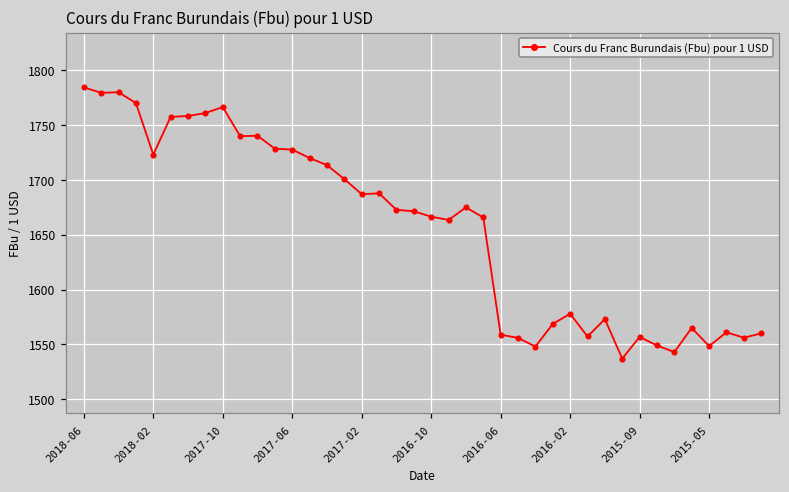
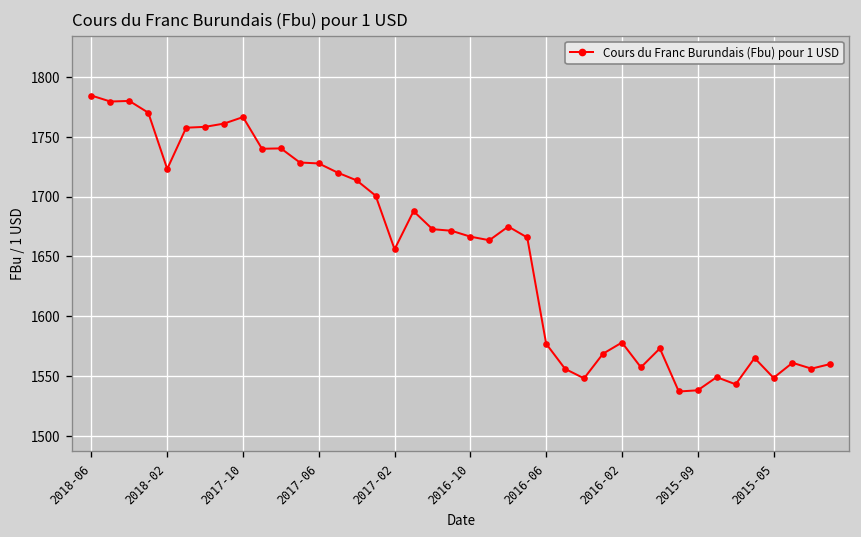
  {
    "2018-06": 1780,
    "2018-02": 1720,
    "2017-10": 1770,
    "2017-06": 1730,
-   "2017-02": 1690,
+   "2017-02": 1660,
    "2016-10": 1670,
-   "2016-06": 1560,
+   "2016-06": 1580,
    "2016-02": 1580,
-   "2015-09": 1560,
+   "2015-09": 1540,
    "2015-05": 1550
  }
